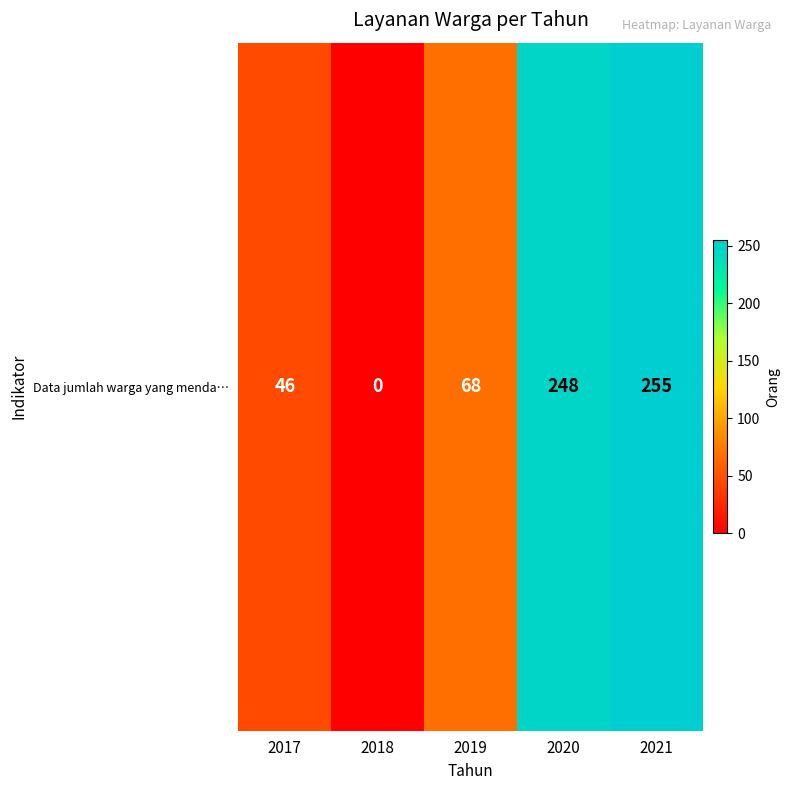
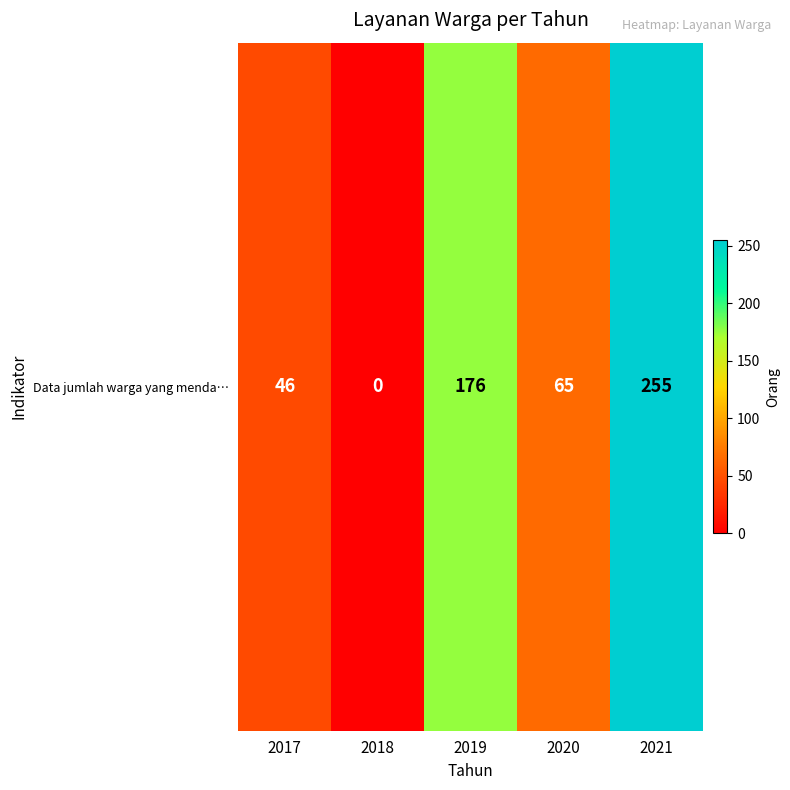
  {
    "Data jumlah warga yang menda…": {
      "2017": 46,
      "2018": 0,
-     "2019": 68,
-     "2020": 248,
+     "2019": 176,
+     "2020": 65,
      "2021": 255
    }
  }
